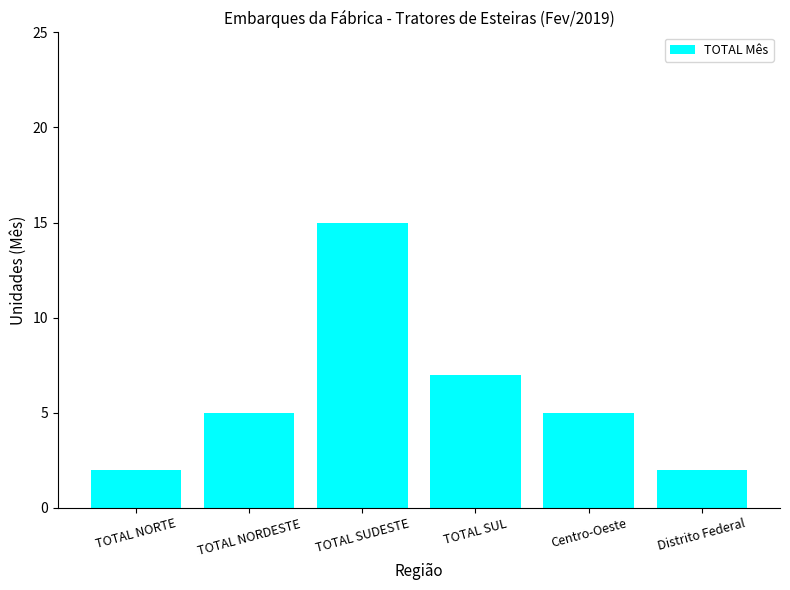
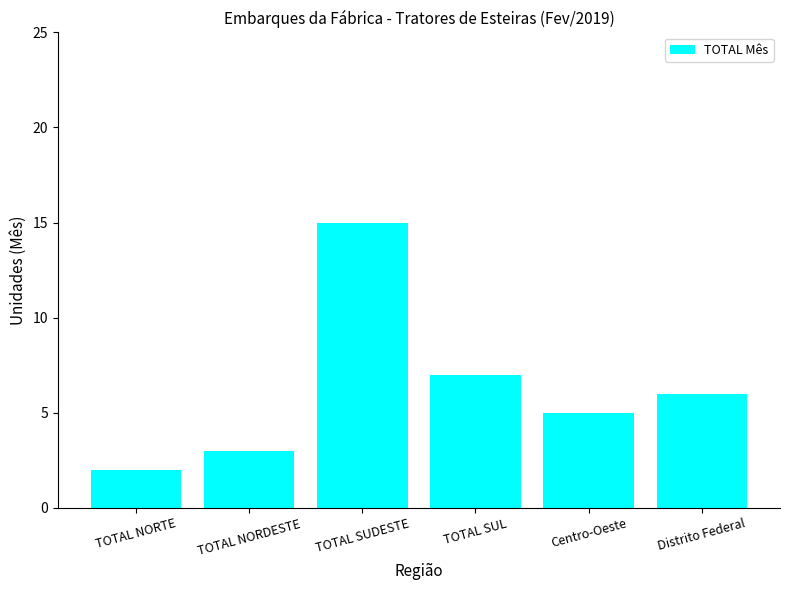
  {
    "TOTAL NORTE": 2,
-   "TOTAL NORDESTE": 5,
+   "TOTAL NORDESTE": 3,
    "TOTAL SUDESTE": 15,
    "TOTAL SUL": 7,
    "Centro-Oeste": 5,
-   "Distrito Federal": 2
+   "Distrito Federal": 6
  }
